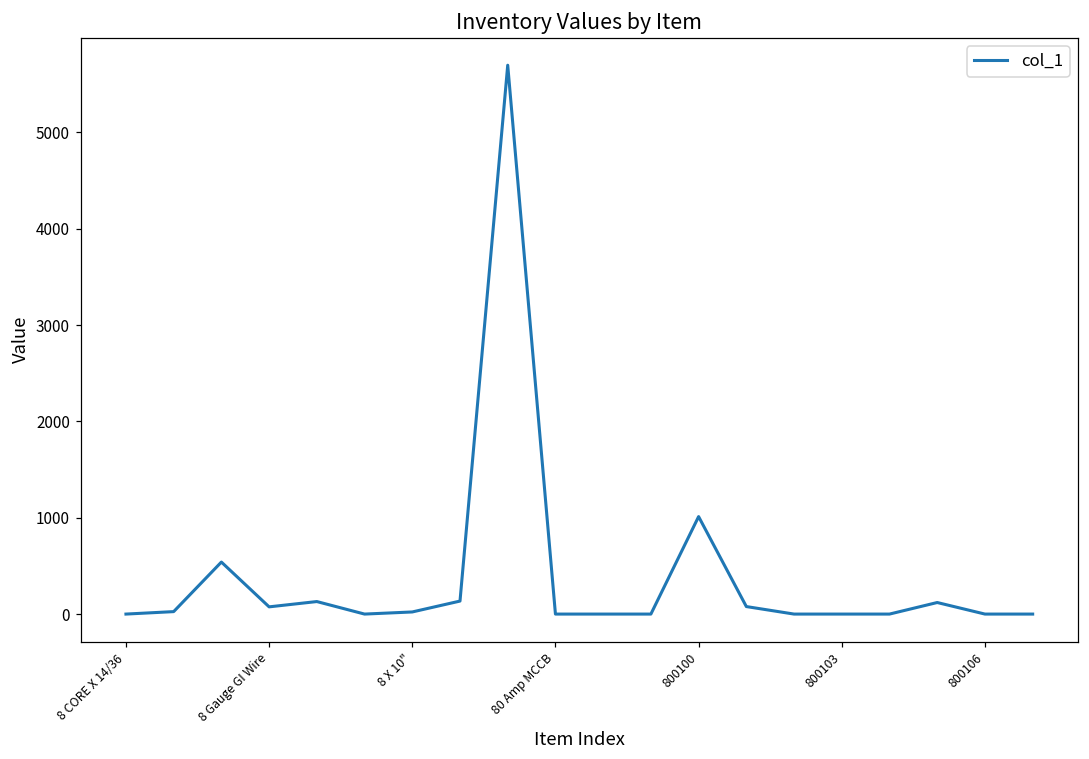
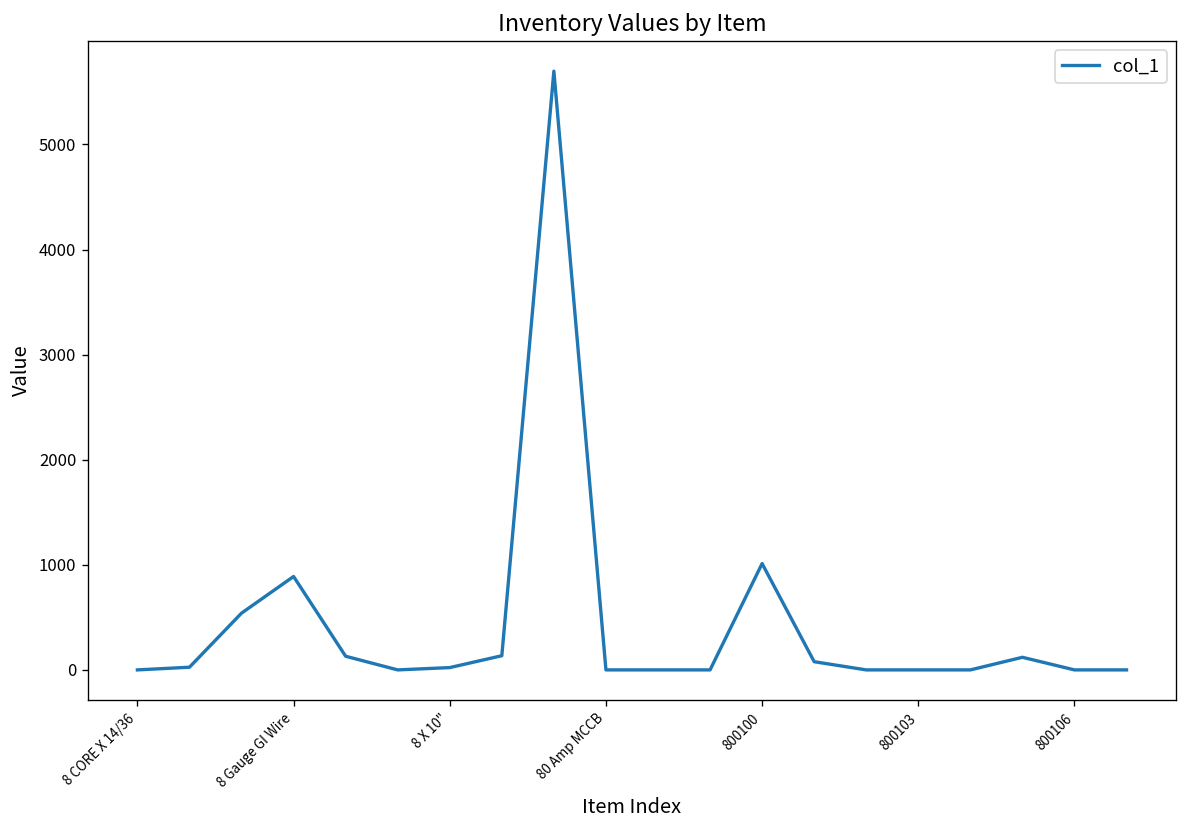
  {
    "8 CORE X 14/36": 0,
-   "8 Gauge GI Wire": 100,
+   "8 Gauge GI Wire": 900,
    "8 X 10\"": 0,
    "80 Amp MCCB": 0,
    "800100": 1000,
    "800103": 0,
    "800106": 0
  }
